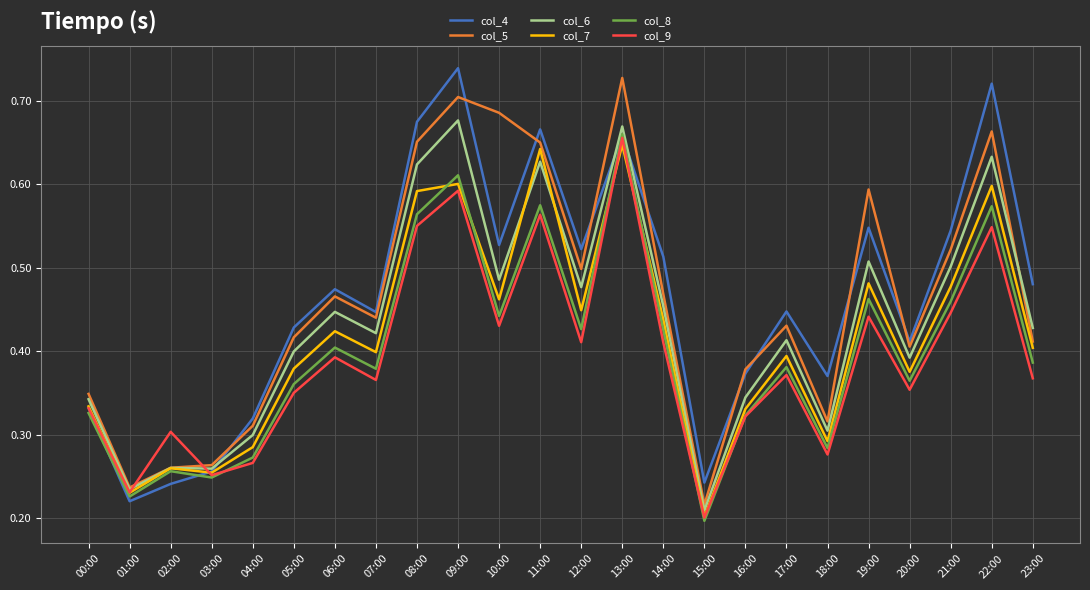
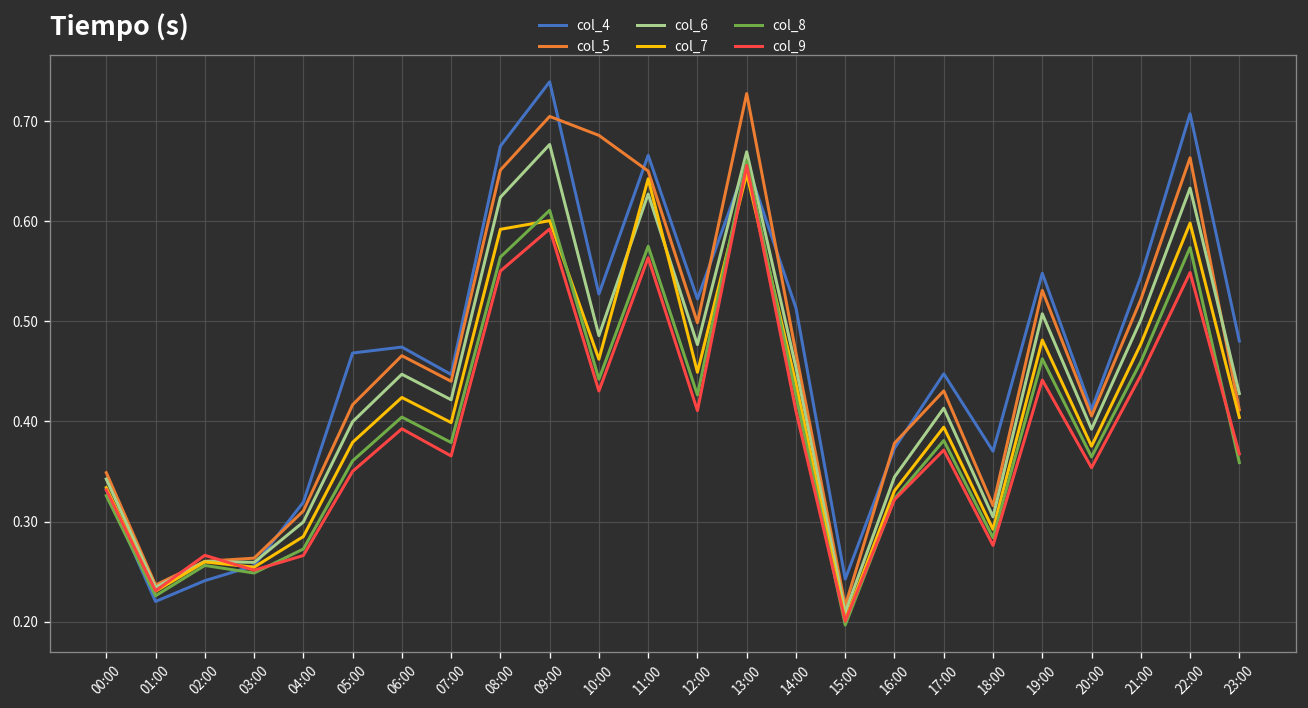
  {
    "col_4": {
      "01:00": 0.22,
      "02:00": 0.24,
      "04:00": 0.32,
-     "05:00": 0.43,
+     "05:00": 0.47,
      "06:00": 0.47,
      "07:00": 0.45,
      "08:00": 0.68,
      "09:00": 0.74,
      "10:00": 0.53,
      "11:00": 0.67,
      "12:00": 0.52,
      "14:00": 0.51,
      "15:00": 0.24,
      "16:00": 0.37,
      "17:00": 0.45,
      "18:00": 0.37,
      "19:00": 0.55,
      "20:00": 0.41,
      "21:00": 0.54,
-     "22:00": 0.72,
+     "22:00": 0.71,
      "23:00": 0.48
    },
    "col_5": {
      "00:00": 0.35,
      "03:00": 0.26,
      "04:00": 0.31,
      "05:00": 0.42,
      "06:00": 0.47,
      "07:00": 0.44,
      "08:00": 0.65,
      "09:00": 0.70,
      "10:00": 0.69,
      "11:00": 0.65,
      "12:00": 0.50,
      "13:00": 0.73,
      "14:00": 0.47,
      "15:00": 0.22,
      "16:00": 0.38,
      "17:00": 0.43,
      "18:00": 0.32,
-     "19:00": 0.59,
+     "19:00": 0.53,
      "20:00": 0.41,
      "21:00": 0.52,
      "22:00": 0.66,
      "23:00": 0.41
    },
    "col_6": {
      "00:00": 0.34,
      "03:00": 0.26,
      "04:00": 0.30,
      "05:00": 0.40,
      "06:00": 0.45,
      "07:00": 0.42,
      "08:00": 0.62,
      "09:00": 0.68,
      "10:00": 0.49,
      "11:00": 0.63,
      "12:00": 0.48,
      "13:00": 0.67,
      "14:00": 0.45,
      "15:00": 0.21,
      "16:00": 0.34,
      "17:00": 0.41,
      "18:00": 0.30,
      "19:00": 0.51,
      "20:00": 0.39,
      "21:00": 0.50,
      "22:00": 0.63,
      "23:00": 0.43
    },
    "col_7": {
      "04:00": 0.28,
      "05:00": 0.38,
      "06:00": 0.42,
      "07:00": 0.40,
      "08:00": 0.59,
      "09:00": 0.60,
      "10:00": 0.46,
      "11:00": 0.64,
      "12:00": 0.45,
      "13:00": 0.65,
      "14:00": 0.44,
      "16:00": 0.33,
      "17:00": 0.39,
      "18:00": 0.29,
      "19:00": 0.48,
      "20:00": 0.38,
      "21:00": 0.48,
      "22:00": 0.60,
      "23:00": 0.40
    },
    "col_8": {
      "00:00": 0.33,
      "01:00": 0.23,
      "02:00": 0.26,
      "04:00": 0.27,
      "05:00": 0.36,
      "06:00": 0.40,
      "07:00": 0.38,
      "08:00": 0.56,
      "09:00": 0.61,
      "10:00": 0.44,
      "11:00": 0.58,
      "12:00": 0.43,
      "14:00": 0.43,
      "15:00": 0.20,
      "17:00": 0.38,
      "18:00": 0.28,
      "19:00": 0.46,
      "20:00": 0.36,
      "21:00": 0.46,
      "22:00": 0.57,
-     "23:00": 0.39
+     "23:00": 0.36
    },
    "col_9": {
-     "02:00": 0.30,
+     "02:00": 0.27,
      "04:00": 0.27,
      "05:00": 0.35,
      "06:00": 0.39,
      "07:00": 0.37,
      "08:00": 0.55,
      "09:00": 0.59,
      "10:00": 0.43,
      "11:00": 0.56,
      "12:00": 0.41,
      "14:00": 0.41,
      "17:00": 0.37,
      "18:00": 0.28,
      "19:00": 0.44,
      "20:00": 0.35,
      "21:00": 0.45,
      "22:00": 0.55,
      "23:00": 0.37
    }
  }
